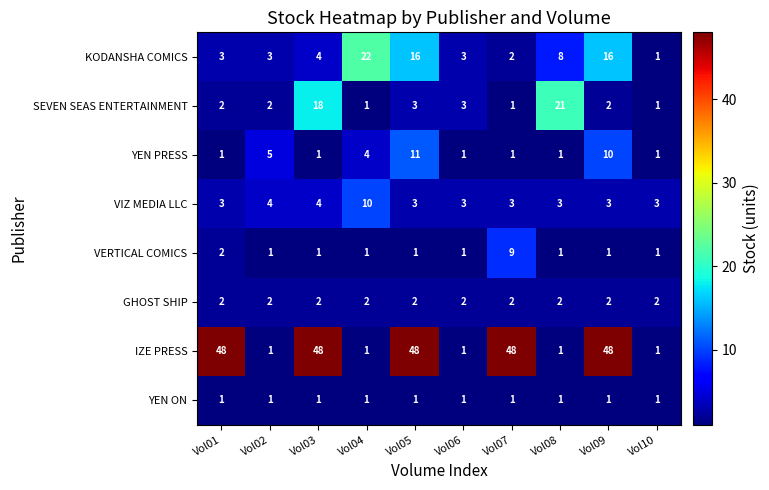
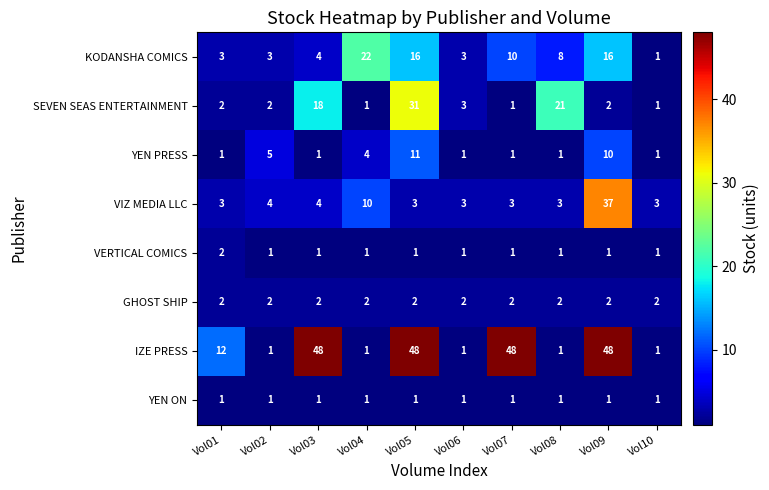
  {
    "KODANSHA COMICS": {
      "Vol01": 3,
      "Vol02": 3,
      "Vol03": 4,
      "Vol04": 22,
      "Vol05": 16,
      "Vol06": 3,
-     "Vol07": 2,
+     "Vol07": 10,
      "Vol08": 8,
      "Vol09": 16,
      "Vol10": 1
    },
    "SEVEN SEAS ENTERTAINMENT": {
      "Vol01": 2,
      "Vol02": 2,
      "Vol03": 18,
      "Vol04": 1,
-     "Vol05": 3,
+     "Vol05": 31,
      "Vol06": 3,
      "Vol07": 1,
      "Vol08": 21,
      "Vol09": 2,
      "Vol10": 1
    },
    "YEN PRESS": {
      "Vol01": 1,
      "Vol02": 5,
      "Vol03": 1,
      "Vol04": 4,
      "Vol05": 11,
      "Vol06": 1,
      "Vol07": 1,
      "Vol08": 1,
      "Vol09": 10,
      "Vol10": 1
    },
    "VIZ MEDIA LLC": {
      "Vol01": 3,
      "Vol02": 4,
      "Vol03": 4,
      "Vol04": 10,
      "Vol05": 3,
      "Vol06": 3,
      "Vol07": 3,
      "Vol08": 3,
-     "Vol09": 3,
+     "Vol09": 37,
      "Vol10": 3
    },
    "VERTICAL COMICS": {
      "Vol01": 2,
      "Vol02": 1,
      "Vol03": 1,
      "Vol04": 1,
      "Vol05": 1,
      "Vol06": 1,
-     "Vol07": 9,
+     "Vol07": 1,
      "Vol08": 1,
      "Vol09": 1,
      "Vol10": 1
    },
    "GHOST SHIP": {
      "Vol01": 2,
      "Vol02": 2,
      "Vol03": 2,
      "Vol04": 2,
      "Vol05": 2,
      "Vol06": 2,
      "Vol07": 2,
      "Vol08": 2,
      "Vol09": 2,
      "Vol10": 2
    },
    "IZE PRESS": {
-     "Vol01": 48,
+     "Vol01": 12,
      "Vol02": 1,
      "Vol03": 48,
      "Vol04": 1,
      "Vol05": 48,
      "Vol06": 1,
      "Vol07": 48,
      "Vol08": 1,
      "Vol09": 48,
      "Vol10": 1
    },
    "YEN ON": {
      "Vol01": 1,
      "Vol02": 1,
      "Vol03": 1,
      "Vol04": 1,
      "Vol05": 1,
      "Vol06": 1,
      "Vol07": 1,
      "Vol08": 1,
      "Vol09": 1,
      "Vol10": 1
    }
  }
